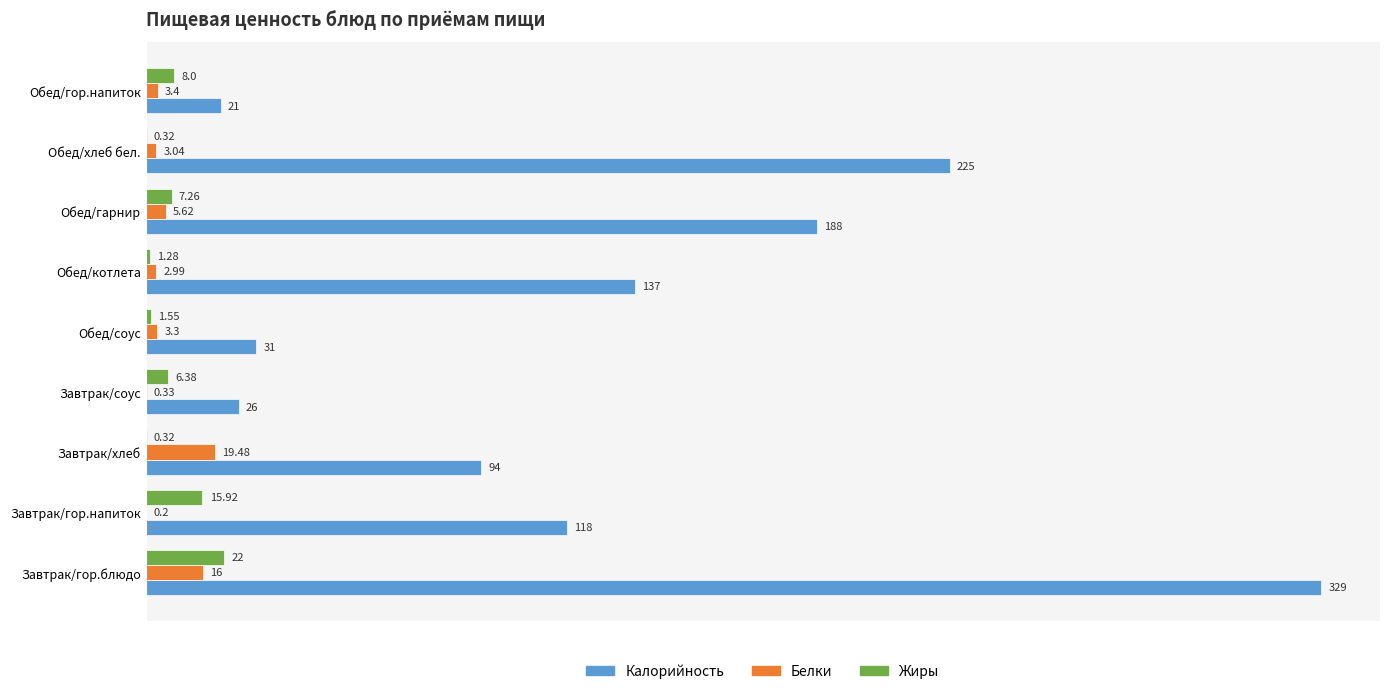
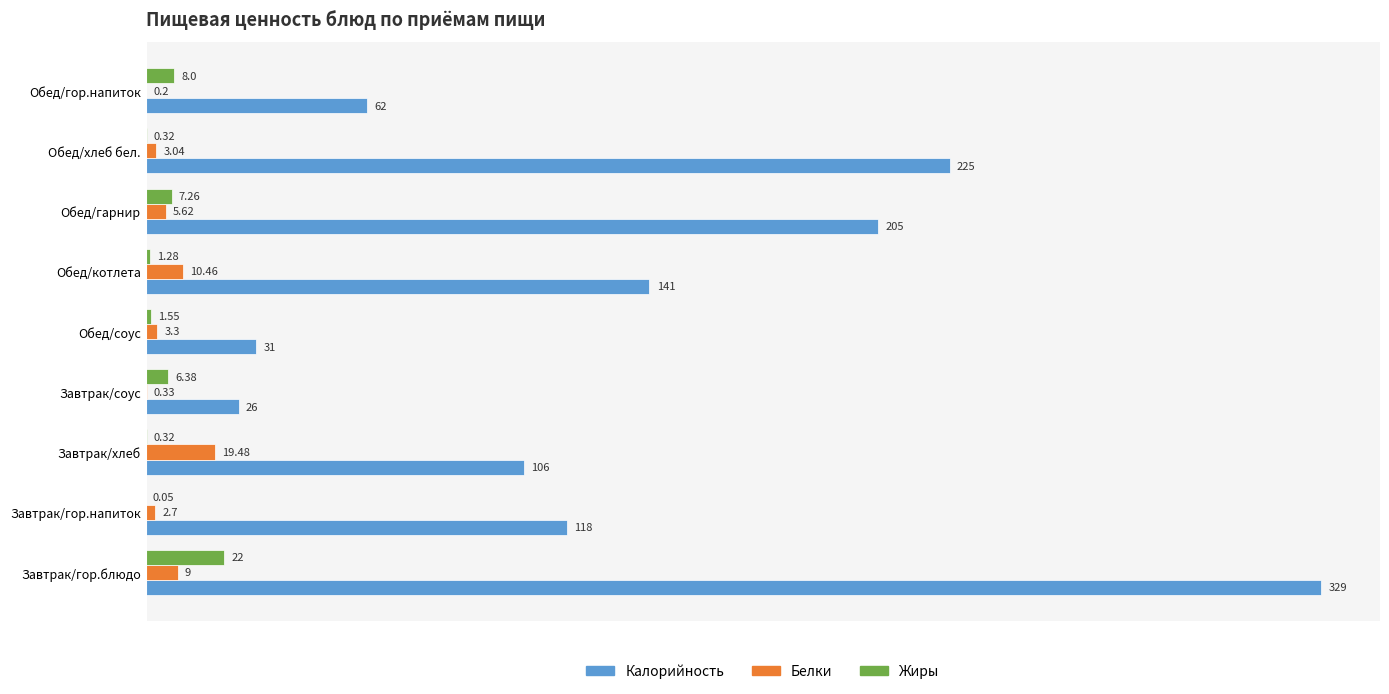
  {
    "Калорийность": {
-     "Обед/гор.напиток": 21,
+     "Обед/гор.напиток": 62,
      "Обед/хлеб бел.": 225,
-     "Обед/гарнир": 188,
-     "Обед/котлета": 137,
+     "Обед/гарнир": 205,
+     "Обед/котлета": 141,
      "Обед/соус": 31,
      "Завтрак/соус": 26,
-     "Завтрак/хлеб": 94,
+     "Завтрак/хлеб": 106,
      "Завтрак/гор.напиток": 118,
      "Завтрак/гор.блюдо": 329
    },
    "Белки": {
-     "Обед/гор.напиток": 3.4,
+     "Обед/гор.напиток": 0.2,
      "Обед/хлеб бел.": 3.04,
      "Обед/гарнир": 5.62,
-     "Обед/котлета": 2.99,
+     "Обед/котлета": 10.46,
      "Обед/соус": 3.3,
      "Завтрак/соус": 0.33,
      "Завтрак/хлеб": 19.48,
-     "Завтрак/гор.напиток": 0.2,
-     "Завтрак/гор.блюдо": 16
+     "Завтрак/гор.напиток": 2.7,
+     "Завтрак/гор.блюдо": 9
    },
    "Жиры": {
      "Обед/гор.напиток": 8.0,
      "Обед/хлеб бел.": 0.32,
      "Обед/гарнир": 7.26,
      "Обед/котлета": 1.28,
      "Обед/соус": 1.55,
      "Завтрак/соус": 6.38,
      "Завтрак/хлеб": 0.32,
-     "Завтрак/гор.напиток": 15.92,
+     "Завтрак/гор.напиток": 0.05,
      "Завтрак/гор.блюдо": 22
    }
  }
